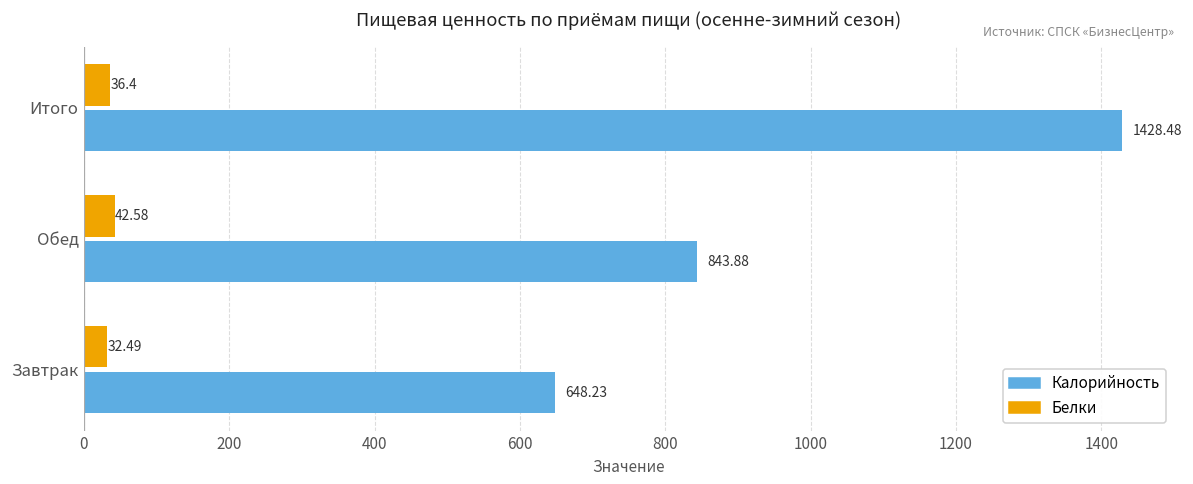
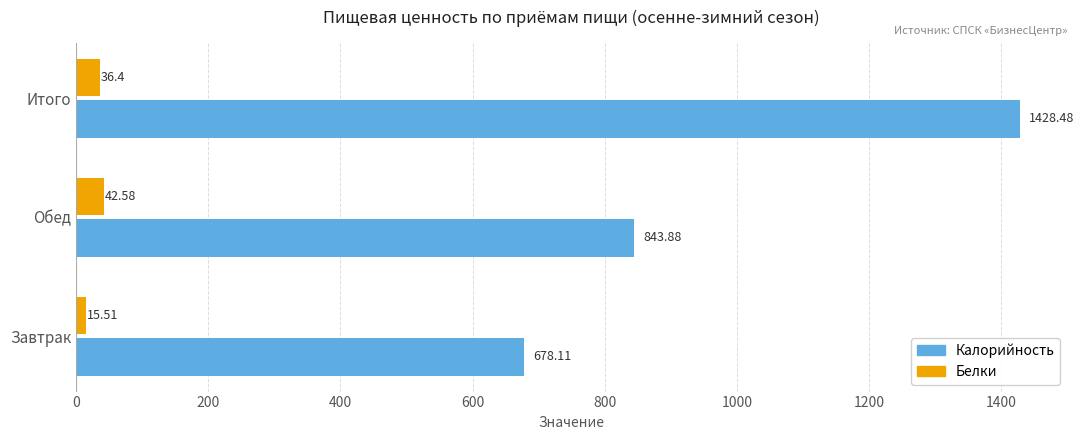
  {
    "Калорийность": {
      "Итого": 1428.48,
      "Обед": 843.88,
-     "Завтрак": 648.23
+     "Завтрак": 678.11
    },
    "Белки": {
      "Итого": 36.4,
      "Обед": 42.58,
-     "Завтрак": 32.49
+     "Завтрак": 15.51
    }
  }
